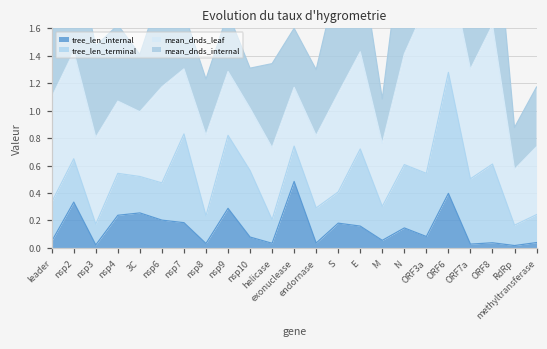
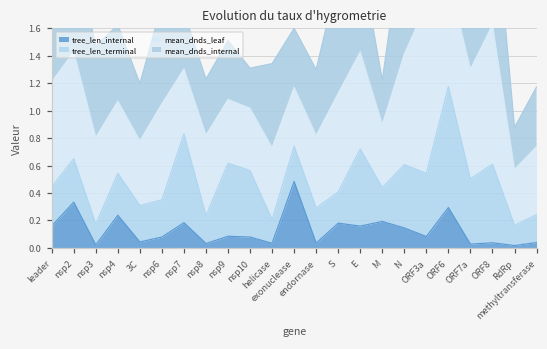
  {
    "tree_len_internal": {
-     "leader": 0.05,
+     "leader": 0.16,
      "nsp2": 0.33,
      "nsp3": 0.02,
      "nsp4": 0.24,
-     "3C": 0.25,
-     "nsp6": 0.20,
+     "3C": 0.04,
+     "nsp6": 0.08,
      "nsp7": 0.18,
      "nsp8": 0.03,
-     "nsp9": 0.29,
+     "nsp9": 0.08,
      "nsp10": 0.08,
      "helicase": 0.03,
      "exonuclease": 0.48,
      "endornase": 0.04,
      "S": 0.18,
      "E": 0.16,
-     "M": 0.05,
+     "M": 0.19,
      "N": 0.15,
      "ORF3a": 0.08,
-     "ORF6": 0.40,
+     "ORF6": 0.29,
      "ORF7a": 0.03,
      "ORF8": 0.04,
      "RdRp": 0.02,
      "methyltransferase": 0.04
    }
  }
